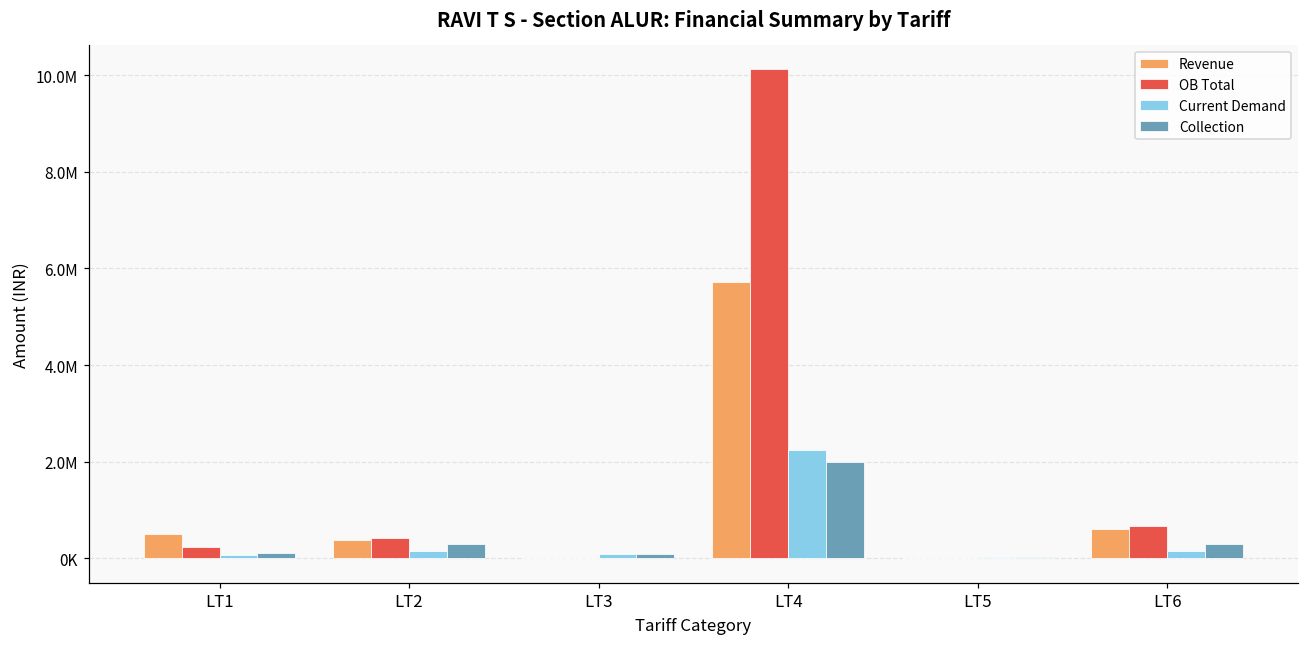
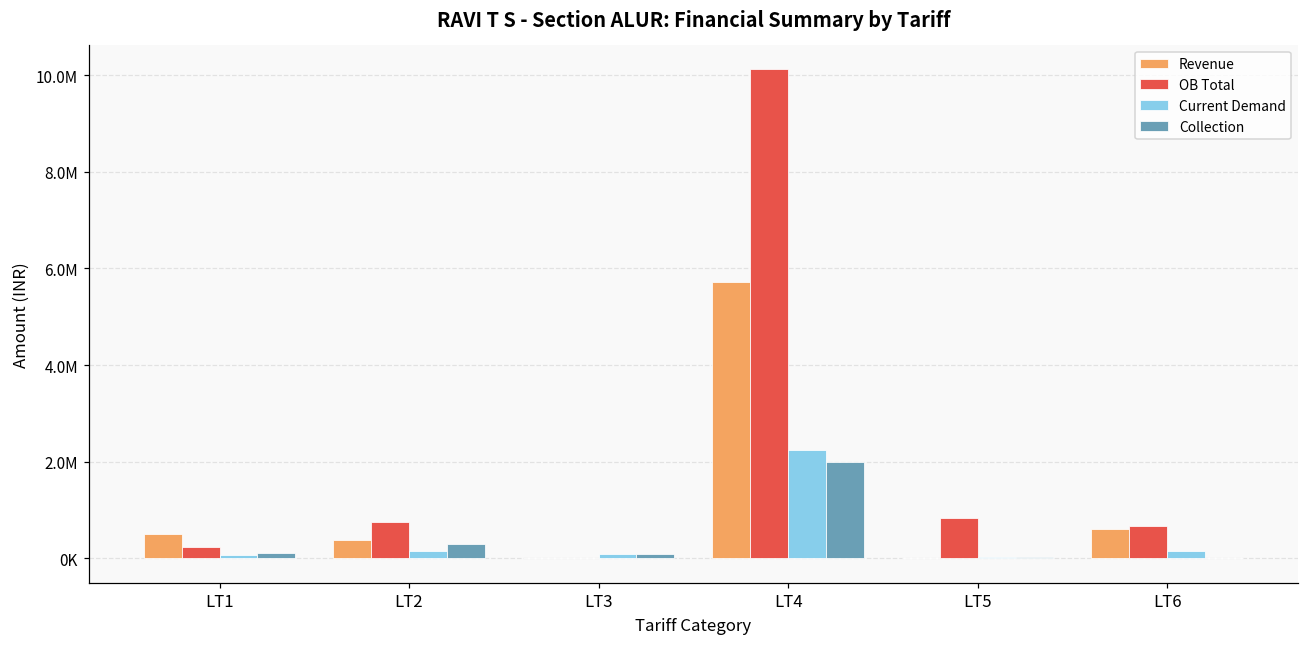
  {
    "Revenue": {
      "LT1": 500000,
      "LT2": 400000,
      "LT4": 5700000,
      "LT6": 600000
    },
    "OB Total": {
      "LT1": 200000,
-     "LT2": 400000,
+     "LT2": 800000,
      "LT4": 10100000,
-     "LT5": 0,
+     "LT5": 800000,
      "LT6": 700000
    },
    "Current Demand": {
      "LT1": 100000,
      "LT2": 200000,
      "LT3": 100000,
      "LT4": 2200000,
      "LT6": 200000
    },
    "Collection": {
      "LT1": 100000,
      "LT2": 300000,
      "LT3": 100000,
      "LT4": 2000000,
-     "LT6": 300000
+     "LT6": 0
    }
  }
